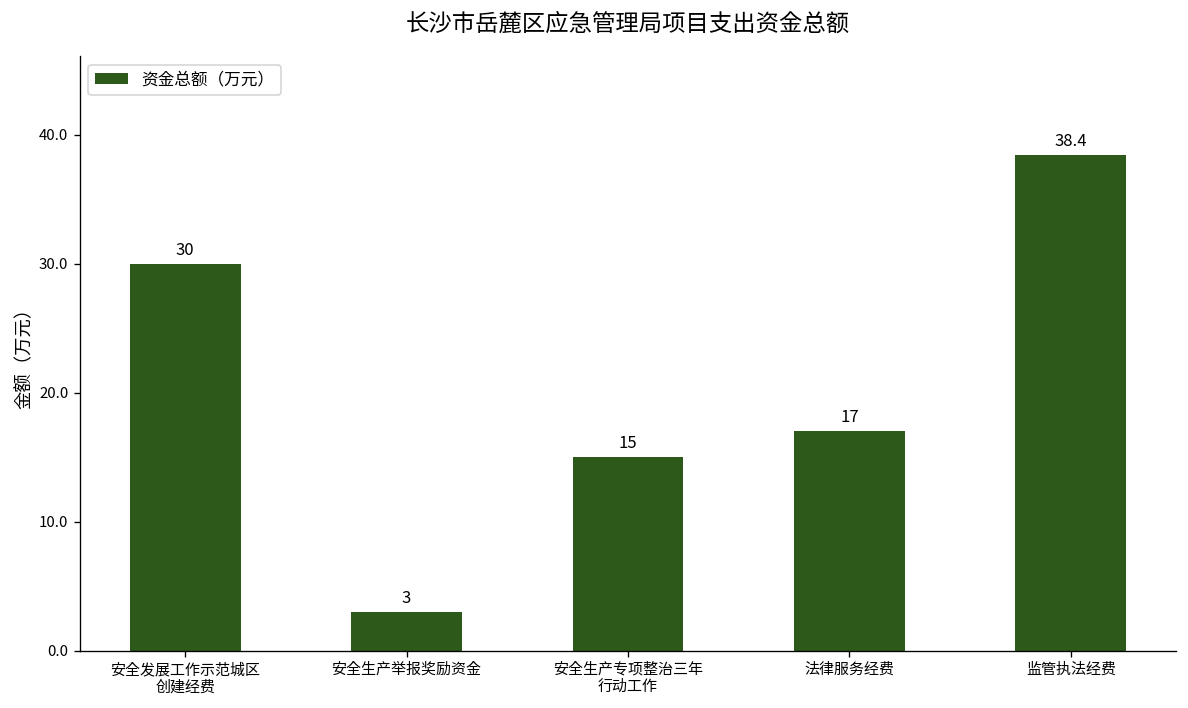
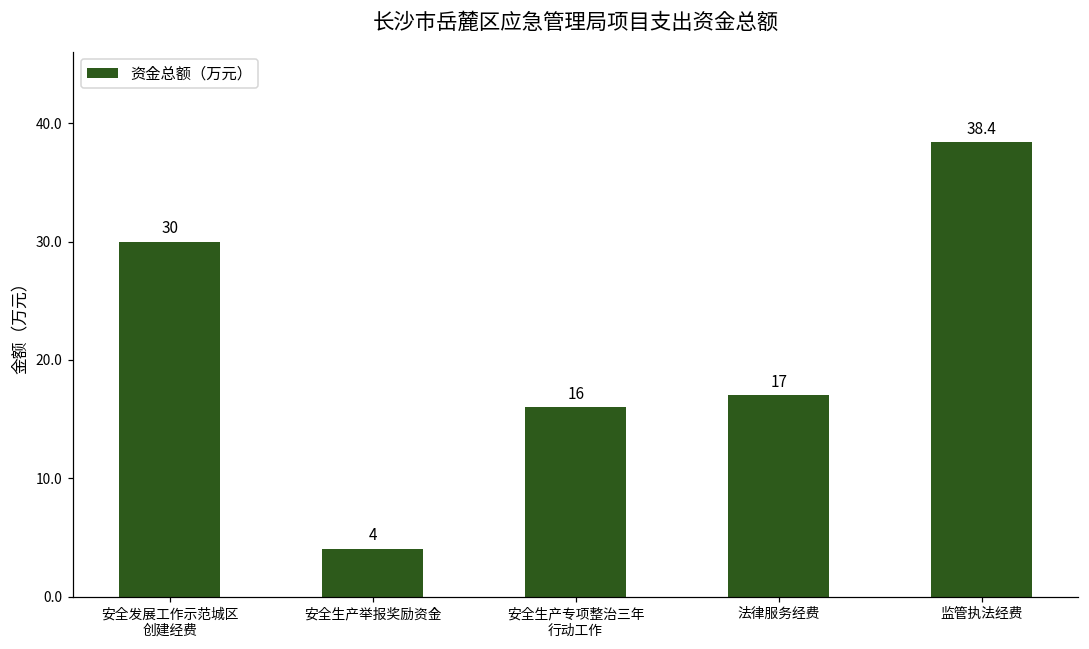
  {
    "安全发展工作示范城区 创建经费": 30,
-   "安全生产举报奖励资金": 3,
-   "安全生产专项整治三年 行动工作": 15,
+   "安全生产举报奖励资金": 4,
+   "安全生产专项整治三年 行动工作": 16,
    "法律服务经费": 17,
    "监管执法经费": 38.4
  }
